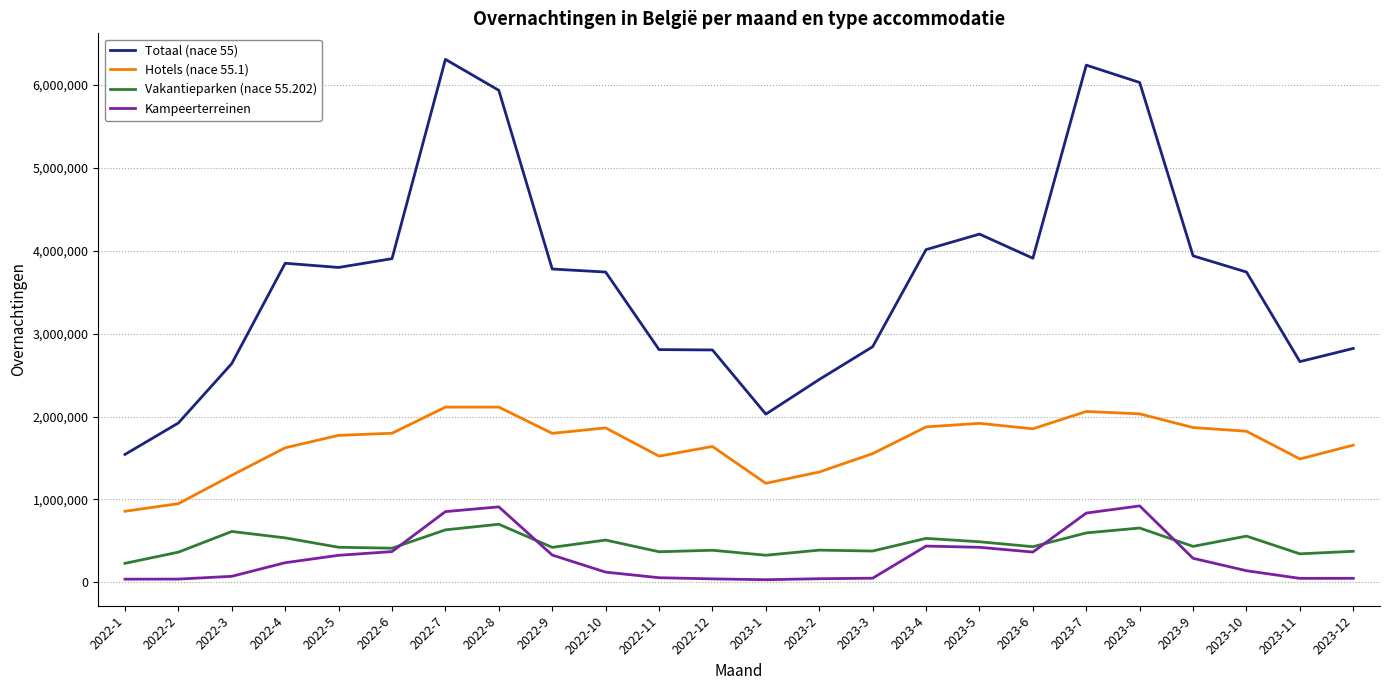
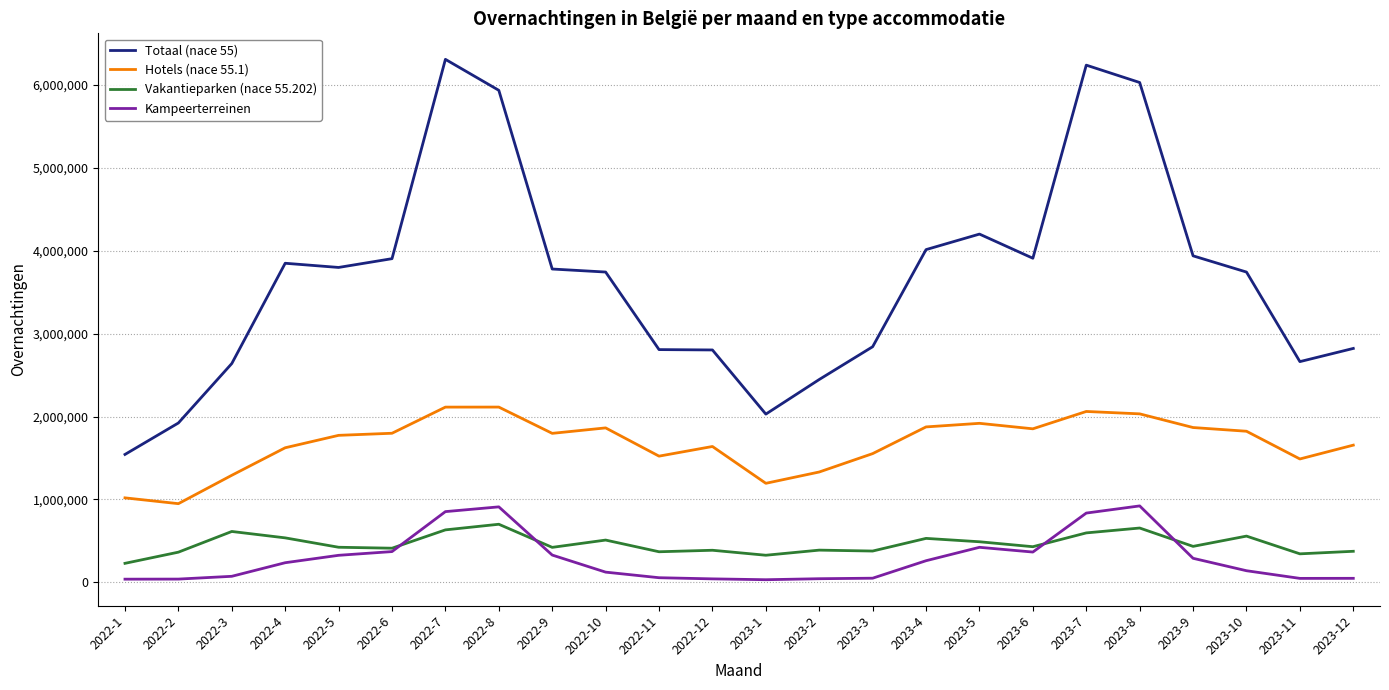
  {
    "Totaal (nace 55)": {
      "2022-1": "1,500,000",
      "2022-2": "1,900,000",
      "2022-3": "2,600,000",
      "2022-4": "3,800,000",
      "2022-5": "3,800,000",
      "2022-6": "3,900,000",
      "2022-7": "6,300,000",
      "2022-8": "5,900,000",
      "2022-9": "3,800,000",
      "2022-10": "3,700,000",
      "2022-11": "2,800,000",
      "2022-12": "2,800,000",
      "2023-1": "2,000,000",
      "2023-2": "2,400,000",
      "2023-3": "2,800,000",
      "2023-4": "4,000,000",
      "2023-5": "4,200,000",
      "2023-6": "3,900,000",
      "2023-7": "6,200,000",
      "2023-8": "6,000,000",
      "2023-9": "3,900,000",
      "2023-10": "3,700,000",
      "2023-11": "2,700,000",
      "2023-12": "2,800,000"
    },
    "Hotels (nace 55.1)": {
-     "2022-1": "900,000",
+     "2022-1": "1,000,000",
      "2022-2": "900,000",
      "2022-3": "1,300,000",
      "2022-4": "1,600,000",
      "2022-5": "1,800,000",
      "2022-6": "1,800,000",
      "2022-7": "2,100,000",
      "2022-8": "2,100,000",
      "2022-9": "1,800,000",
      "2022-10": "1,900,000",
      "2022-11": "1,500,000",
      "2022-12": "1,600,000",
      "2023-1": "1,200,000",
      "2023-2": "1,300,000",
      "2023-3": "1,600,000",
      "2023-4": "1,900,000",
      "2023-5": "1,900,000",
      "2023-6": "1,900,000",
      "2023-7": "2,100,000",
      "2023-8": "2,000,000",
      "2023-9": "1,900,000",
      "2023-10": "1,800,000",
      "2023-11": "1,500,000",
      "2023-12": "1,700,000"
    },
    "Vakantieparken (nace 55.202)": {
      "2022-1": "200,000",
      "2022-2": "400,000",
      "2022-3": "600,000",
      "2022-4": "500,000",
      "2022-5": "400,000",
      "2022-6": "400,000",
      "2022-7": "600,000",
      "2022-8": "700,000",
      "2022-9": "400,000",
      "2022-10": "500,000",
      "2022-11": "400,000",
      "2022-12": "400,000",
      "2023-1": "300,000",
      "2023-2": "400,000",
      "2023-3": "400,000",
      "2023-4": "500,000",
      "2023-5": "500,000",
      "2023-6": "400,000",
      "2023-7": "600,000",
      "2023-8": "700,000",
      "2023-9": "400,000",
      "2023-10": "600,000",
      "2023-11": "300,000",
      "2023-12": "400,000"
    },
    "Kampeerterreinen": {
      "2022-1": "0",
      "2022-2": "0",
      "2022-3": "100,000",
      "2022-4": "200,000",
      "2022-5": "300,000",
      "2022-6": "400,000",
      "2022-7": "900,000",
      "2022-8": "900,000",
      "2022-9": "300,000",
      "2022-10": "100,000",
      "2022-11": "100,000",
      "2022-12": "0",
      "2023-1": "0",
      "2023-2": "0",
      "2023-3": "0",
-     "2023-4": "400,000",
+     "2023-4": "300,000",
      "2023-5": "400,000",
      "2023-6": "400,000",
      "2023-7": "800,000",
      "2023-8": "900,000",
      "2023-9": "300,000",
      "2023-10": "100,000",
      "2023-11": "0",
      "2023-12": "0"
    }
  }
